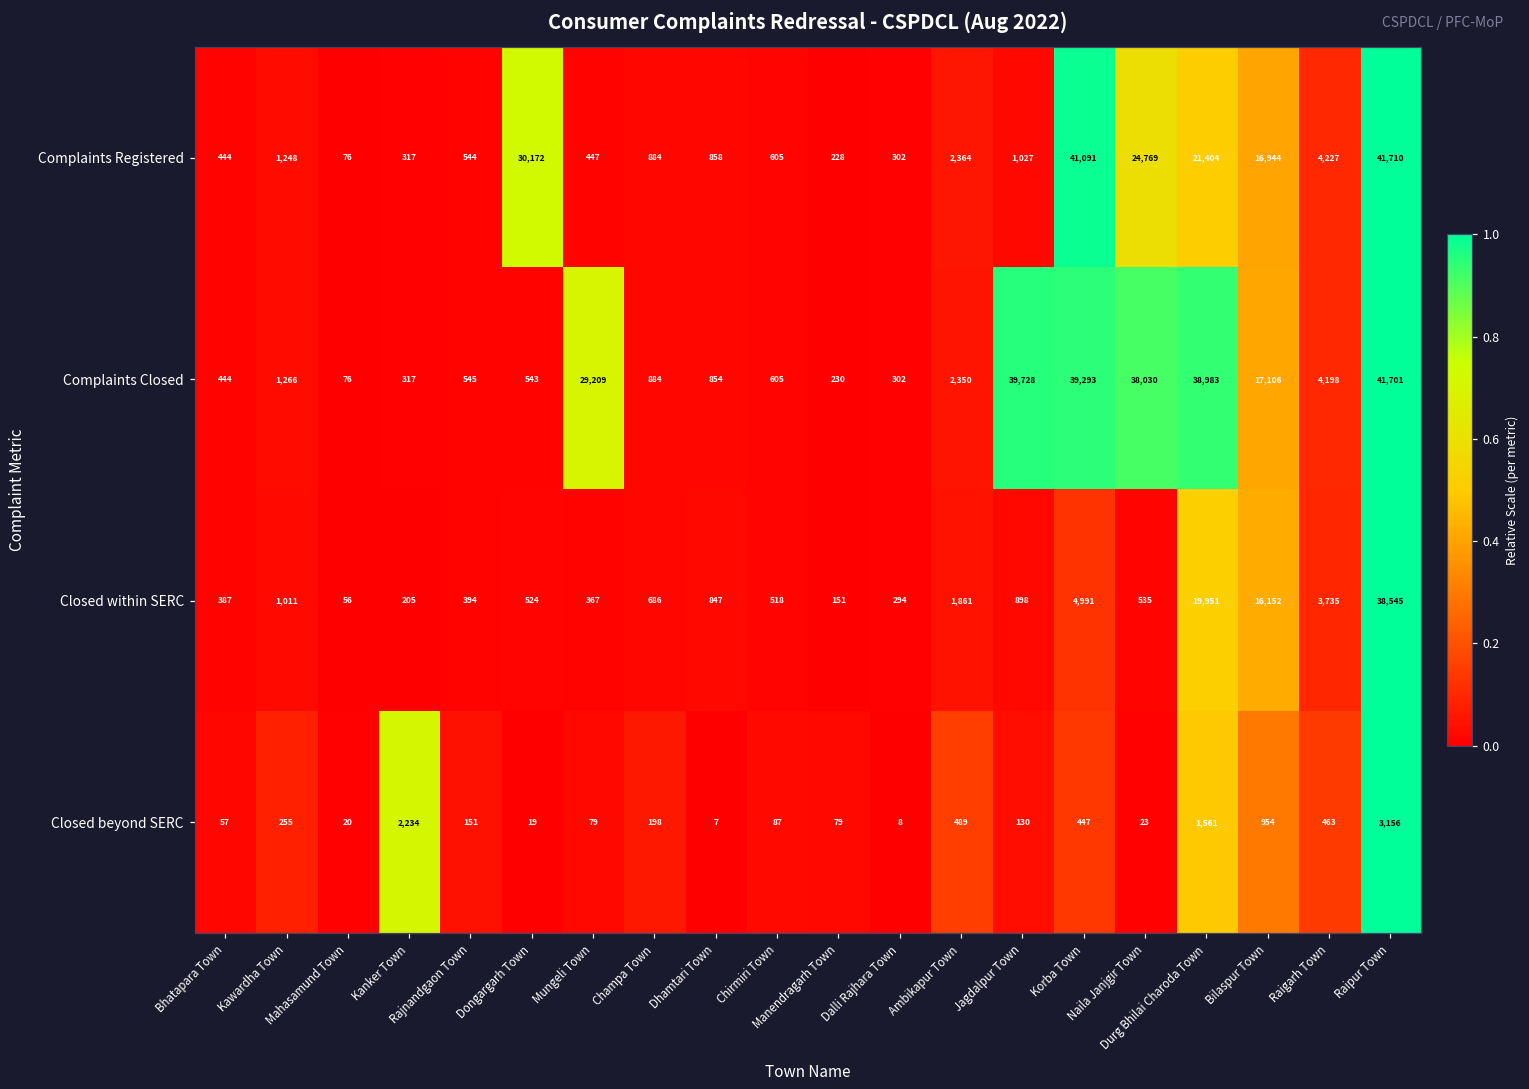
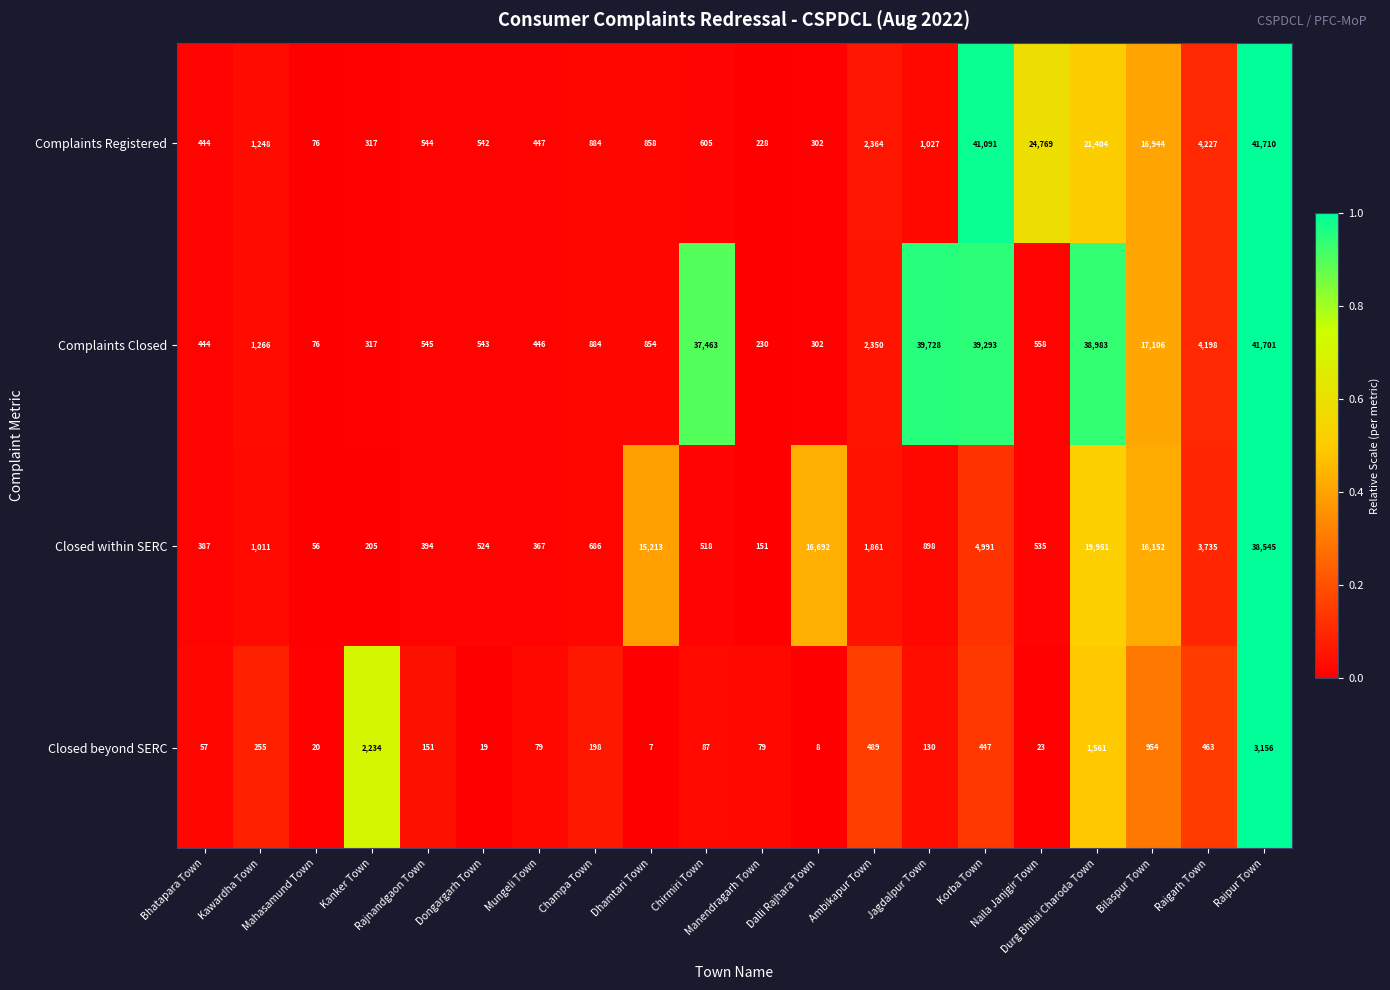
  {
    "Complaints Registered": {
      "Bhatapara Town": "444",
      "Kawardha Town": "1,248",
      "Mahasamund Town": "76",
      "Kanker Town": "317",
      "Rajnandgaon Town": "544",
-     "Dongargarh Town": "30,172",
+     "Dongargarh Town": "542",
      "Mungeli Town": "447",
      "Champa Town": "884",
      "Dhamtari Town": "858",
      "Chirmiri Town": "605",
      "Manendragarh Town": "228",
      "Dalli Rajhara Town": "302",
      "Ambikapur Town": "2,364",
      "Jagdalpur Town": "1,027",
      "Korba Town": "41,091",
      "Naila Janjgir Town": "24,769",
      "Durg Bhilai Charoda Town": "21,404",
      "Bilaspur Town": "16,944",
      "Raigarh Town": "4,227",
      "Raipur Town": "41,710"
    },
    "Complaints Closed": {
      "Bhatapara Town": "444",
      "Kawardha Town": "1,266",
      "Mahasamund Town": "76",
      "Kanker Town": "317",
      "Rajnandgaon Town": "545",
      "Dongargarh Town": "543",
-     "Mungeli Town": "29,209",
+     "Mungeli Town": "446",
      "Champa Town": "884",
      "Dhamtari Town": "854",
-     "Chirmiri Town": "605",
+     "Chirmiri Town": "37,463",
      "Manendragarh Town": "230",
      "Dalli Rajhara Town": "302",
      "Ambikapur Town": "2,350",
      "Jagdalpur Town": "39,728",
      "Korba Town": "39,293",
-     "Naila Janjgir Town": "38,030",
+     "Naila Janjgir Town": "558",
      "Durg Bhilai Charoda Town": "38,983",
      "Bilaspur Town": "17,106",
      "Raigarh Town": "4,198",
      "Raipur Town": "41,701"
    },
    "Closed within SERC": {
      "Bhatapara Town": "387",
      "Kawardha Town": "1,011",
      "Mahasamund Town": "56",
      "Kanker Town": "205",
      "Rajnandgaon Town": "394",
      "Dongargarh Town": "524",
      "Mungeli Town": "367",
      "Champa Town": "686",
-     "Dhamtari Town": "847",
+     "Dhamtari Town": "15,213",
      "Chirmiri Town": "518",
      "Manendragarh Town": "151",
-     "Dalli Rajhara Town": "294",
+     "Dalli Rajhara Town": "16,692",
      "Ambikapur Town": "1,861",
      "Jagdalpur Town": "898",
      "Korba Town": "4,991",
      "Naila Janjgir Town": "535",
      "Durg Bhilai Charoda Town": "19,951",
      "Bilaspur Town": "16,152",
      "Raigarh Town": "3,735",
      "Raipur Town": "38,545"
    },
    "Closed beyond SERC": {
      "Bhatapara Town": "57",
      "Kawardha Town": "255",
      "Mahasamund Town": "20",
      "Kanker Town": "2,234",
      "Rajnandgaon Town": "151",
      "Dongargarh Town": "19",
      "Mungeli Town": "79",
      "Champa Town": "198",
      "Dhamtari Town": "7",
      "Chirmiri Town": "87",
      "Manendragarh Town": "79",
      "Dalli Rajhara Town": "8",
      "Ambikapur Town": "489",
      "Jagdalpur Town": "130",
      "Korba Town": "447",
      "Naila Janjgir Town": "23",
      "Durg Bhilai Charoda Town": "1,561",
      "Bilaspur Town": "954",
      "Raigarh Town": "463",
      "Raipur Town": "3,156"
    }
  }
